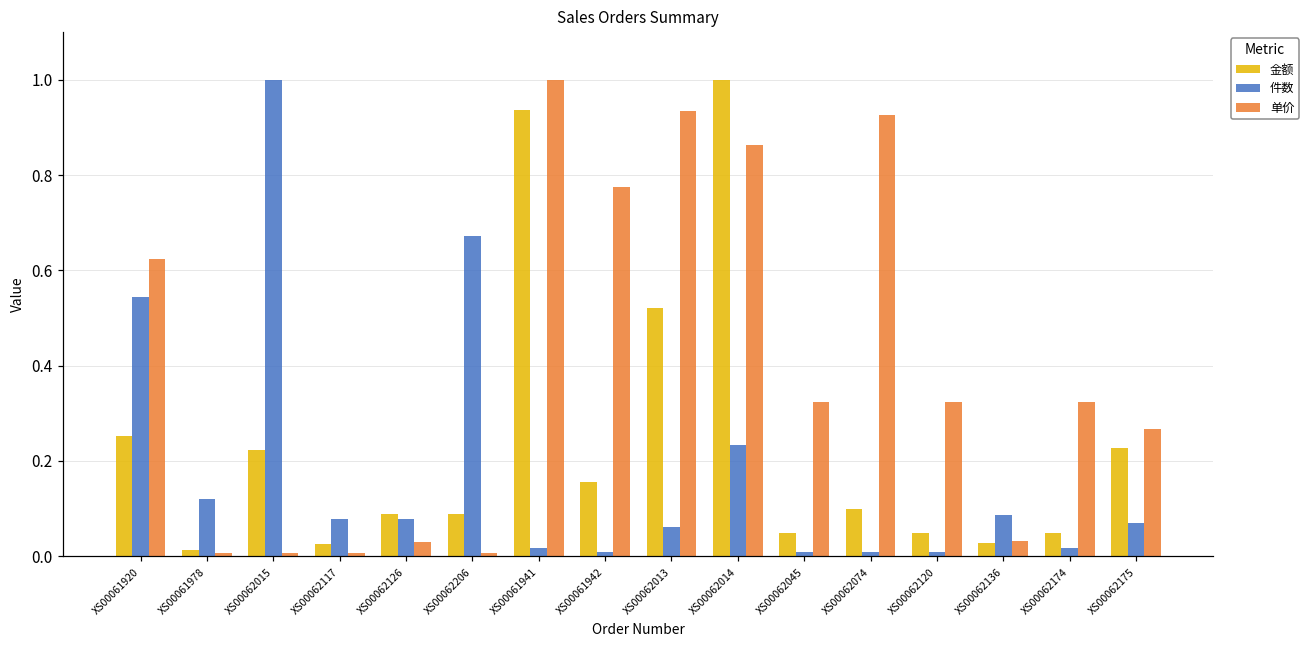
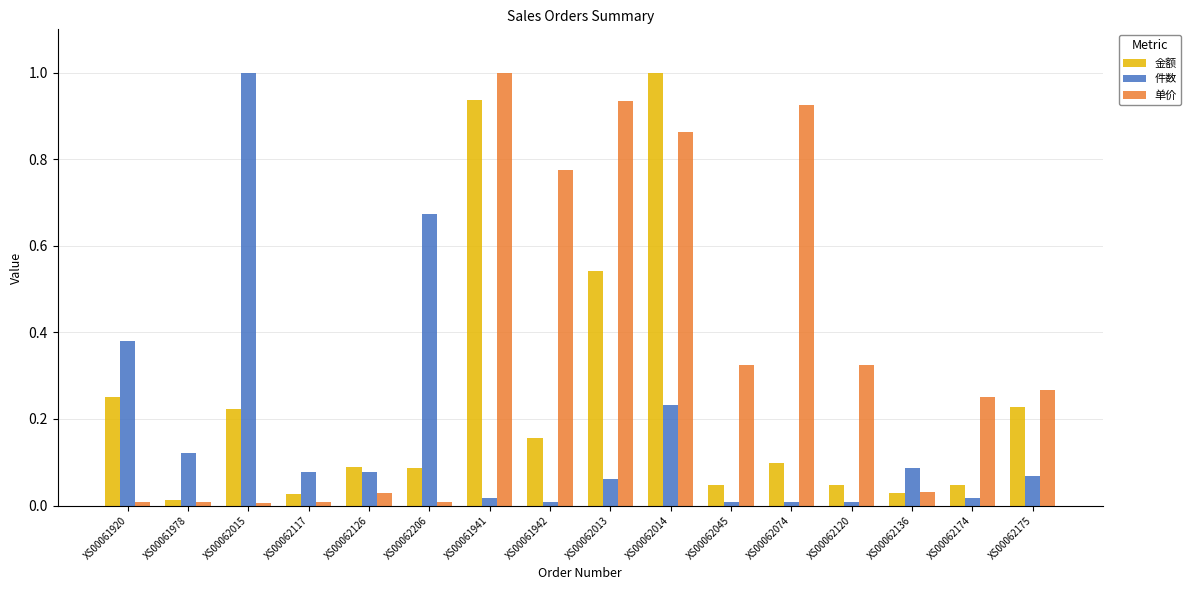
  {
    "金额": {
      "XS00061920": 0.25,
      "XS00061978": 0.01,
      "XS00062015": 0.22,
      "XS00062117": 0.03,
      "XS00062126": 0.09,
      "XS00062206": 0.09,
      "XS00061941": 0.94,
      "XS00061942": 0.16,
-     "XS00062013": 0.52,
+     "XS00062013": 0.54,
      "XS00062014": 1.00,
      "XS00062045": 0.05,
      "XS00062074": 0.10,
      "XS00062120": 0.05,
      "XS00062136": 0.03,
      "XS00062174": 0.05,
      "XS00062175": 0.23
    },
    "件数": {
-     "XS00061920": 0.54,
+     "XS00061920": 0.38,
      "XS00061978": 0.12,
      "XS00062015": 1.00,
      "XS00062117": 0.08,
      "XS00062126": 0.08,
      "XS00062206": 0.67,
      "XS00061941": 0.02,
      "XS00061942": 0.01,
      "XS00062013": 0.06,
      "XS00062014": 0.23,
      "XS00062045": 0.01,
      "XS00062074": 0.01,
      "XS00062120": 0.01,
      "XS00062136": 0.09,
      "XS00062174": 0.02,
      "XS00062175": 0.07
    },
    "单价": {
-     "XS00061920": 0.62,
+     "XS00061920": 0.01,
      "XS00061978": 0.01,
      "XS00062015": 0.01,
      "XS00062117": 0.01,
      "XS00062126": 0.03,
      "XS00062206": 0.01,
      "XS00061941": 1.00,
      "XS00061942": 0.78,
      "XS00062013": 0.93,
      "XS00062014": 0.86,
      "XS00062045": 0.32,
      "XS00062074": 0.93,
      "XS00062120": 0.32,
      "XS00062136": 0.03,
-     "XS00062174": 0.32,
+     "XS00062174": 0.25,
      "XS00062175": 0.27
    }
  }
